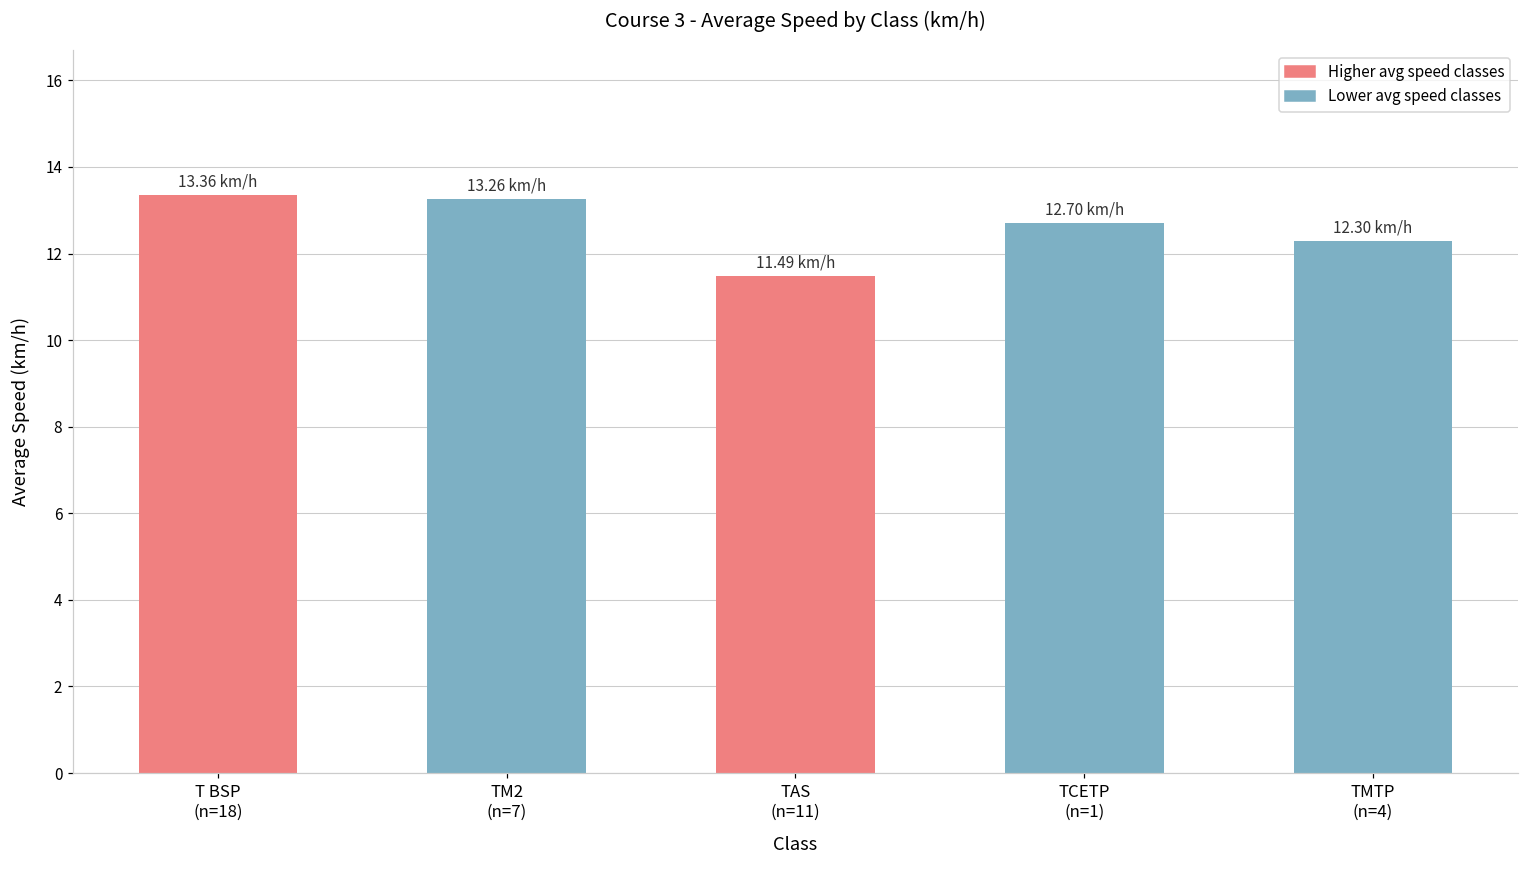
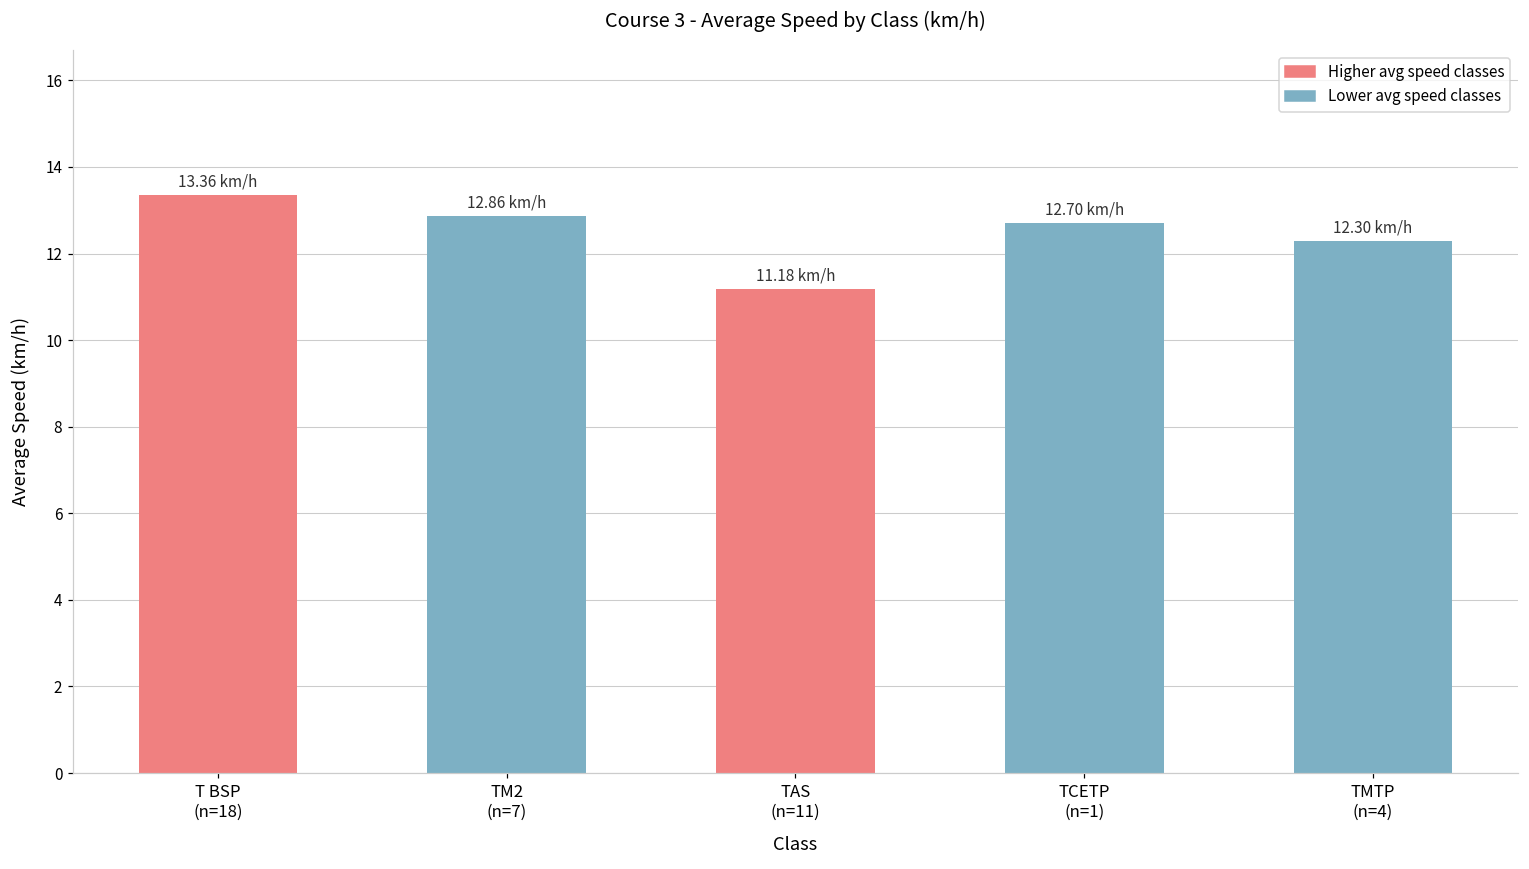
  {
    "T BSP (n=18)": 13.36,
-   "TM2 (n=7)": 13.26,
-   "TAS (n=11)": 11.49,
+   "TM2 (n=7)": 12.86,
+   "TAS (n=11)": 11.18,
    "TCETP (n=1)": 12.70,
    "TMTP (n=4)": 12.30
  }
